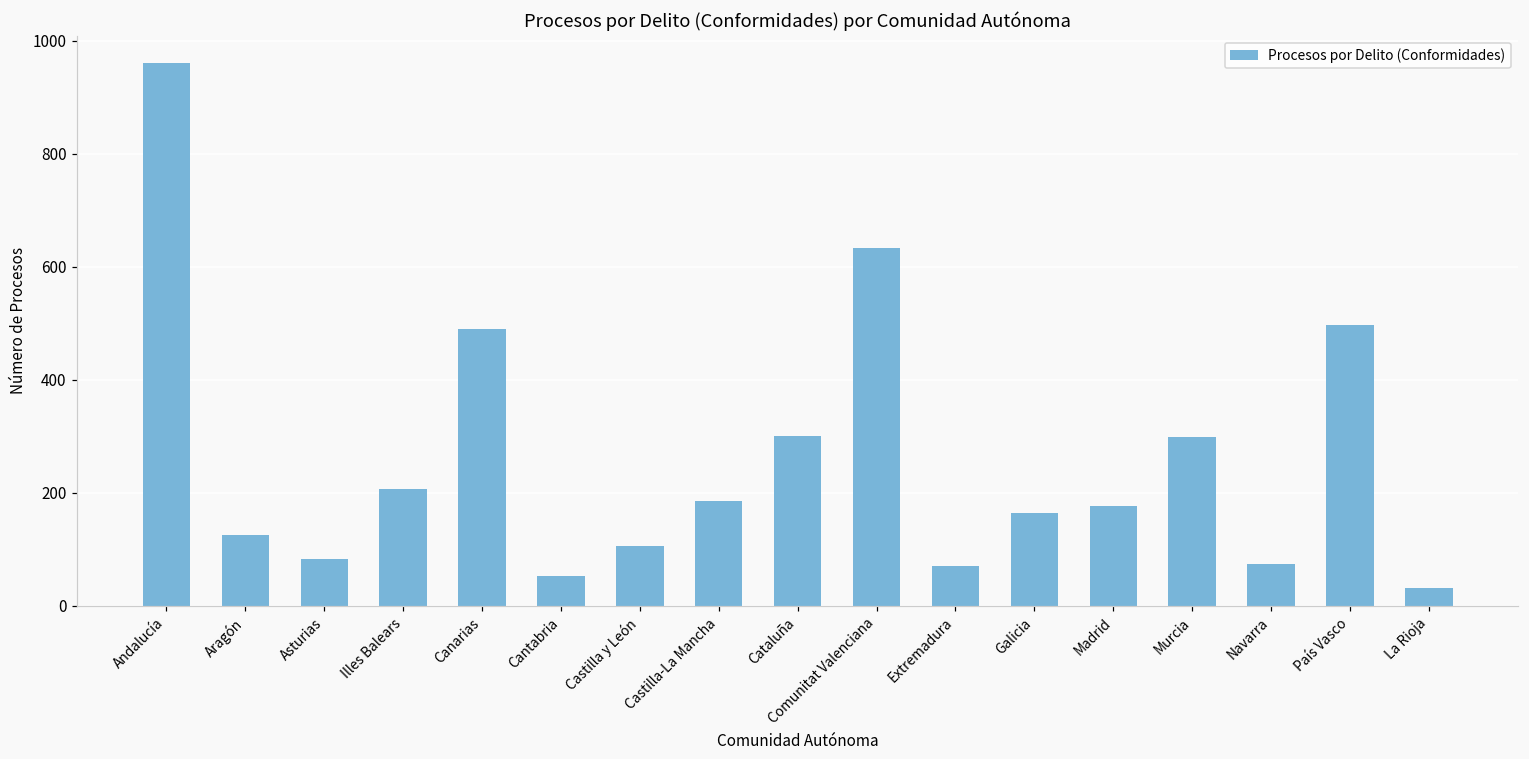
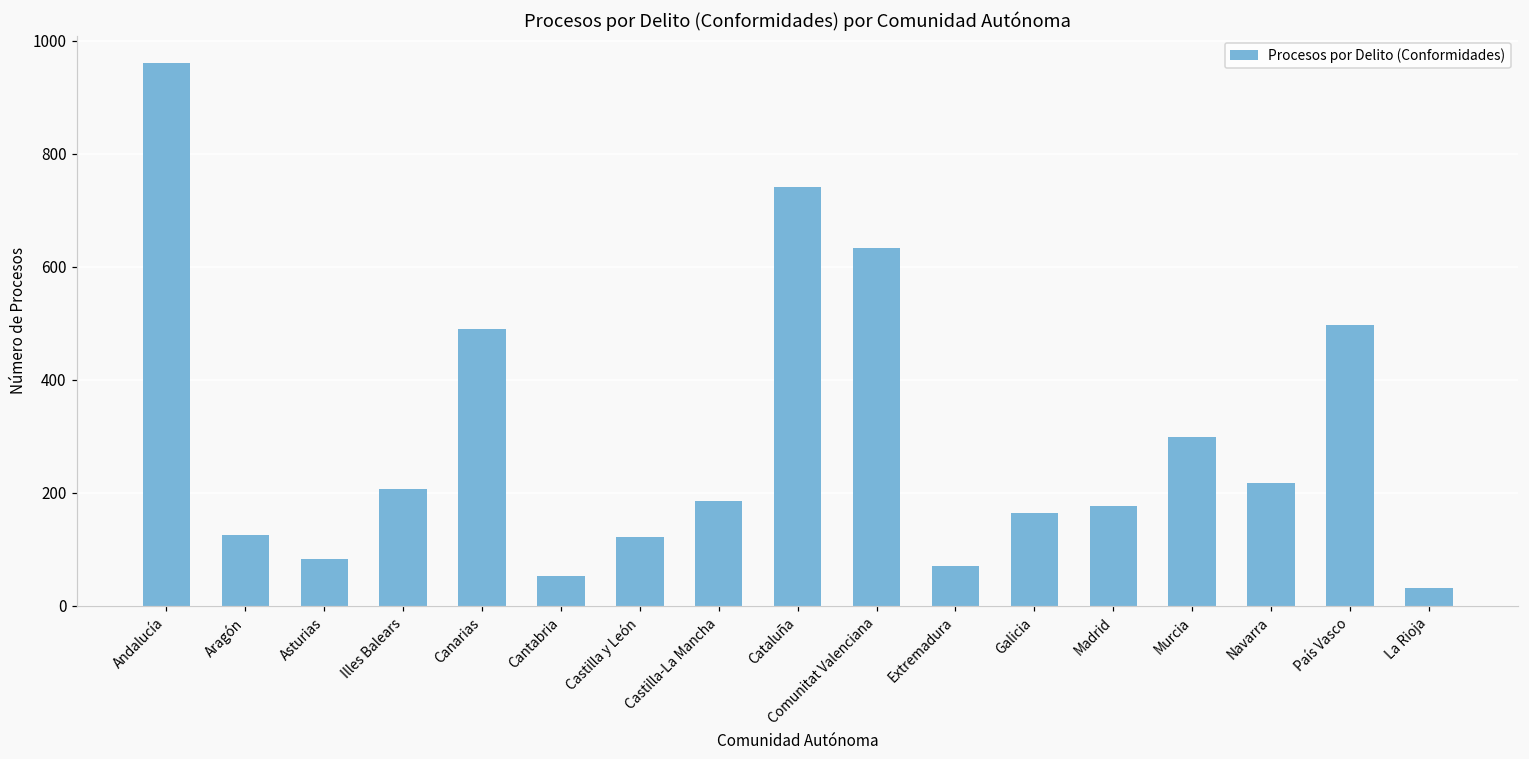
  {
    "Andalucía": 960,
    "Aragón": 130,
    "Asturias": 80,
    "Illes Balears": 210,
    "Canarias": 490,
    "Cantabria": 50,
-   "Castilla y León": 110,
+   "Castilla y León": 120,
    "Castilla-La Mancha": 190,
-   "Cataluña": 300,
+   "Cataluña": 740,
    "Comunitat Valenciana": 630,
    "Extremadura": 70,
    "Galicia": 160,
    "Madrid": 180,
    "Murcia": 300,
-   "Navarra": 70,
+   "Navarra": 220,
    "País Vasco": 500,
    "La Rioja": 30
  }
